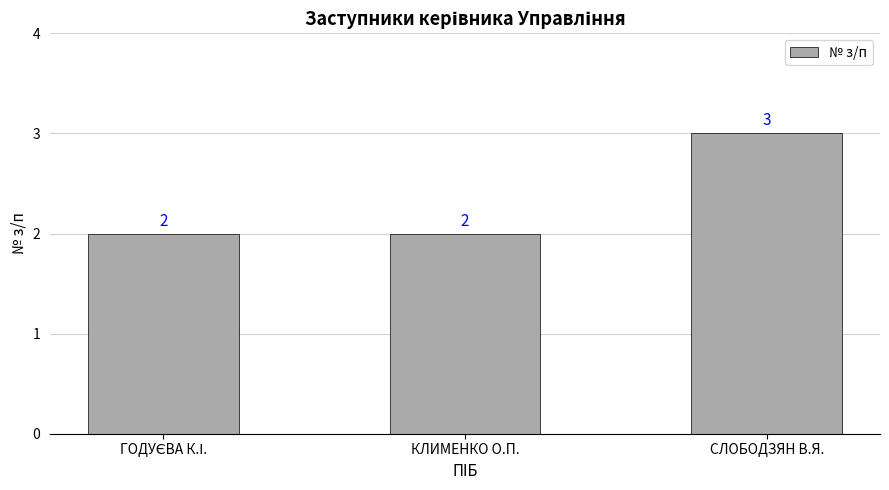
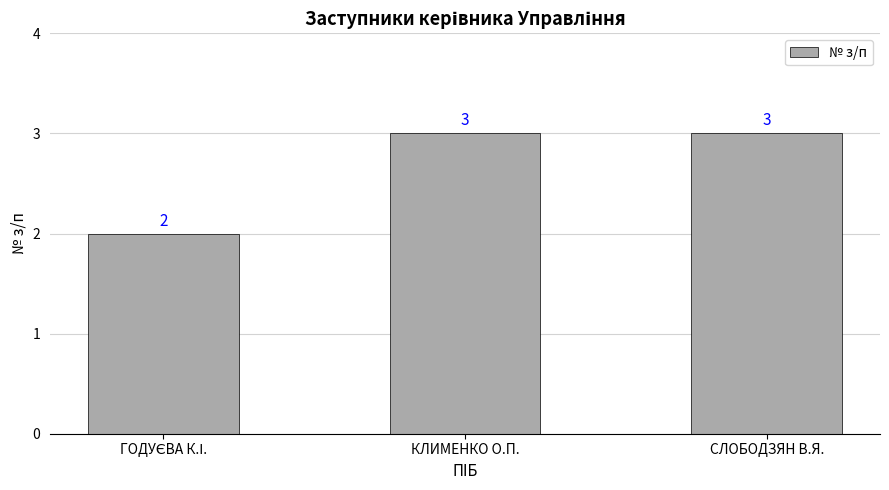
  {
    "ГОДУЄВА К.І.": 2,
-   "КЛИМЕНКО О.П.": 2,
+   "КЛИМЕНКО О.П.": 3,
    "СЛОБОДЗЯН В.Я.": 3
  }
